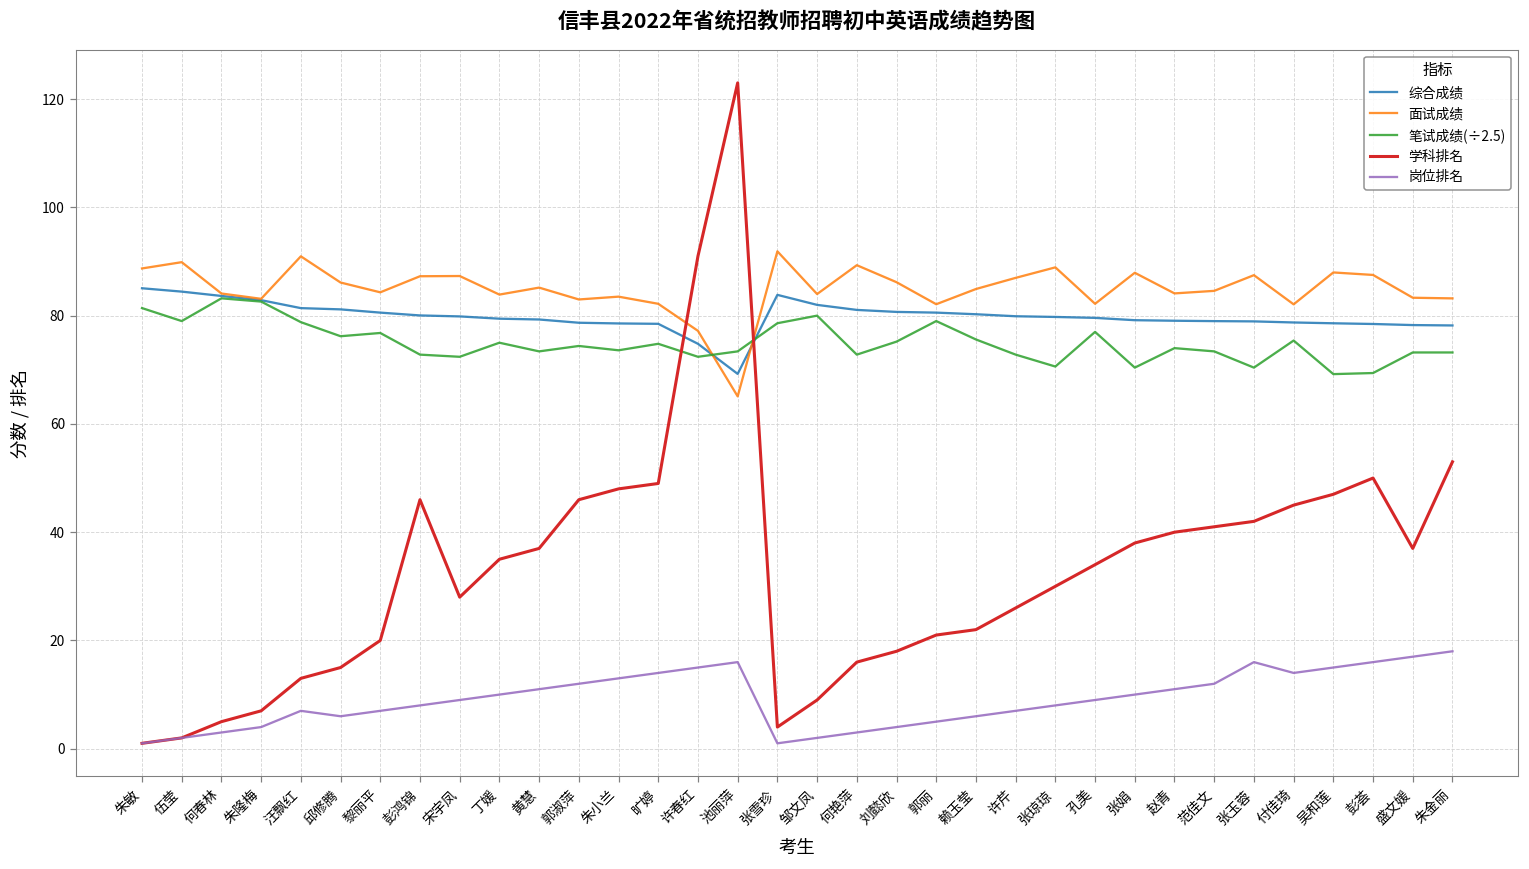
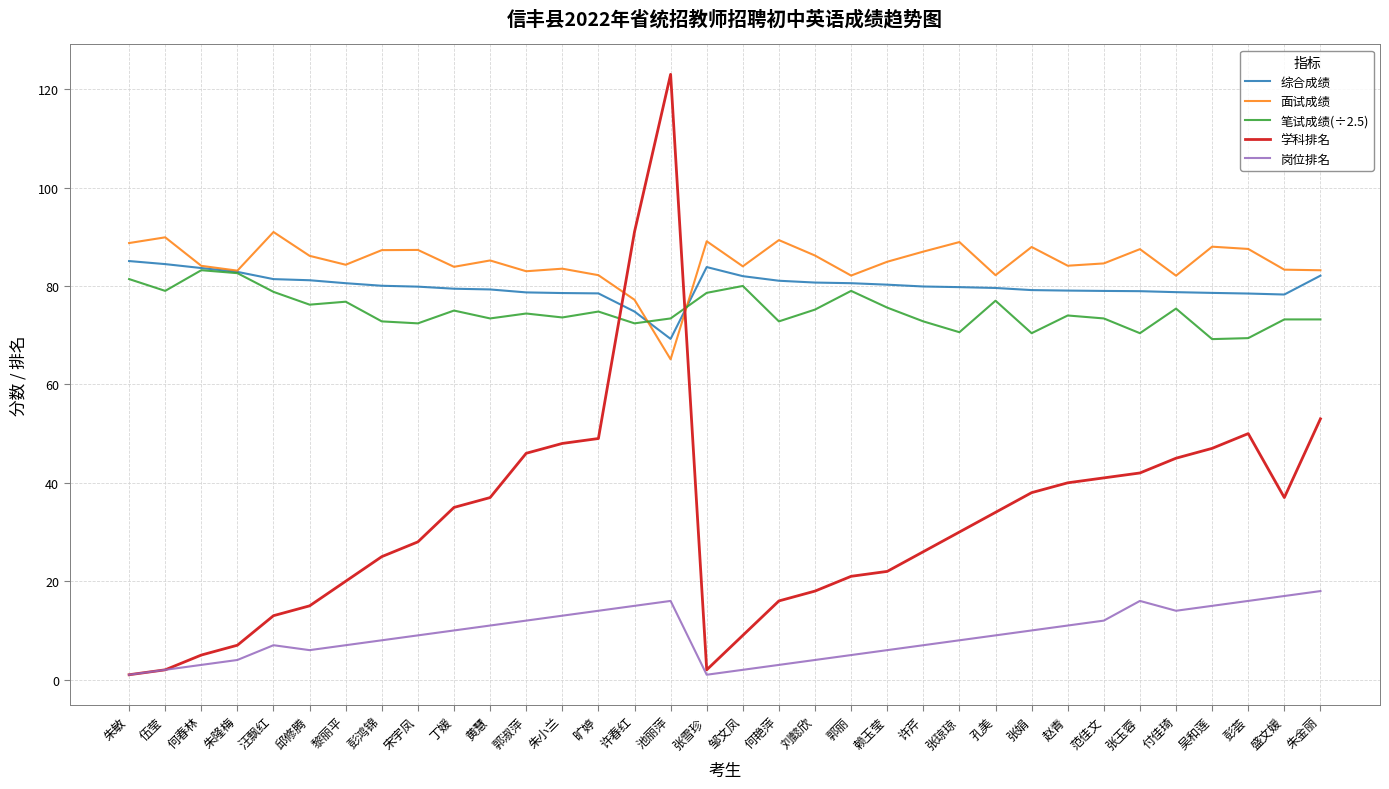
  {
    "综合成绩": {
      "朱敏": 85,
      "伍莹": 84,
      "汪飘红": 81,
      "邱修腾": 81,
      "黎丽平": 81,
      "彭鸿锦": 80,
      "宋宇凤": 80,
      "丁媛": 79,
      "黄慧": 79,
      "郭淑萍": 79,
      "朱小兰": 79,
      "旷婷": 78,
      "许春红": 75,
      "池丽萍": 69,
      "张雪珍": 84,
      "邹文凤": 82,
      "何艳萍": 81,
      "刘懿欣": 81,
      "郭丽": 81,
      "赖玉莹": 80,
      "许芹": 80,
      "张琼琼": 80,
      "孔美": 80,
      "张娟": 79,
      "赵青": 79,
      "范佳文": 79,
      "张玉蓉": 79,
      "付佳琦": 79,
      "吴和莲": 79,
      "彭荟": 78,
      "盛文媛": 78,
-     "朱金丽": 78
+     "朱金丽": 82
    },
    "面试成绩": {
      "朱敏": 89,
      "伍莹": 90,
      "汪飘红": 91,
      "邱修腾": 86,
      "黎丽平": 84,
      "彭鸿锦": 87,
      "宋宇凤": 87,
      "丁媛": 84,
      "黄慧": 85,
      "郭淑萍": 83,
      "朱小兰": 84,
      "旷婷": 82,
      "许春红": 77,
      "池丽萍": 65,
-     "张雪珍": 92,
+     "张雪珍": 89,
      "邹文凤": 84,
      "何艳萍": 89,
      "刘懿欣": 86,
      "郭丽": 82,
      "赖玉莹": 85,
      "许芹": 87,
      "张琼琼": 89,
      "孔美": 82,
      "张娟": 88,
      "赵青": 84,
      "范佳文": 85,
      "张玉蓉": 87,
      "付佳琦": 82,
      "吴和莲": 88,
      "彭荟": 88,
      "盛文媛": 83,
      "朱金丽": 83
    },
    "笔试成绩(÷2.5)": {
      "朱敏": 81,
      "伍莹": 79,
      "汪飘红": 79,
      "邱修腾": 76,
      "黎丽平": 77,
      "彭鸿锦": 73,
      "宋宇凤": 72,
      "丁媛": 75,
      "黄慧": 73,
      "郭淑萍": 74,
      "朱小兰": 74,
      "旷婷": 75,
      "许春红": 72,
      "池丽萍": 73,
      "张雪珍": 79,
      "邹文凤": 80,
      "何艳萍": 73,
      "刘懿欣": 75,
      "郭丽": 79,
      "赖玉莹": 76,
      "许芹": 73,
      "张琼琼": 71,
      "孔美": 77,
      "张娟": 70,
      "赵青": 74,
      "范佳文": 73,
      "张玉蓉": 70,
      "付佳琦": 75,
      "吴和莲": 69,
      "彭荟": 69,
      "盛文媛": 73,
      "朱金丽": 73
    },
    "学科排名": {
      "何春林": 5,
      "朱隆梅": 7,
      "汪飘红": 13,
      "邱修腾": 15,
      "黎丽平": 20,
-     "彭鸿锦": 46,
+     "彭鸿锦": 25,
      "宋宇凤": 28,
      "丁媛": 35,
      "黄慧": 37,
      "郭淑萍": 46,
      "朱小兰": 48,
      "旷婷": 49,
      "许春红": 91,
      "池丽萍": 123,
-     "张雪珍": 4,
+     "张雪珍": 2,
      "邹文凤": 9,
      "何艳萍": 16,
      "刘懿欣": 18,
      "郭丽": 21,
      "赖玉莹": 22,
      "许芹": 26,
      "张琼琼": 30,
      "孔美": 34,
      "张娟": 38,
      "赵青": 40,
      "范佳文": 41,
      "张玉蓉": 42,
      "付佳琦": 45,
      "吴和莲": 47,
      "彭荟": 50,
      "盛文媛": 37,
      "朱金丽": 53
    },
    "岗位排名": {
      "何春林": 3,
      "朱隆梅": 4,
      "汪飘红": 7,
      "邱修腾": 6,
      "黎丽平": 7,
      "彭鸿锦": 8,
      "宋宇凤": 9,
      "丁媛": 10,
      "黄慧": 11,
      "郭淑萍": 12,
      "朱小兰": 13,
      "旷婷": 14,
      "许春红": 15,
      "池丽萍": 16,
      "张雪珍": 1,
      "邹文凤": 2,
      "何艳萍": 3,
      "刘懿欣": 4,
      "郭丽": 5,
      "赖玉莹": 6,
      "许芹": 7,
      "张琼琼": 8,
      "孔美": 9,
      "张娟": 10,
      "赵青": 11,
      "范佳文": 12,
      "张玉蓉": 16,
      "付佳琦": 14,
      "吴和莲": 15,
      "彭荟": 16,
      "盛文媛": 17,
      "朱金丽": 18
    }
  }
